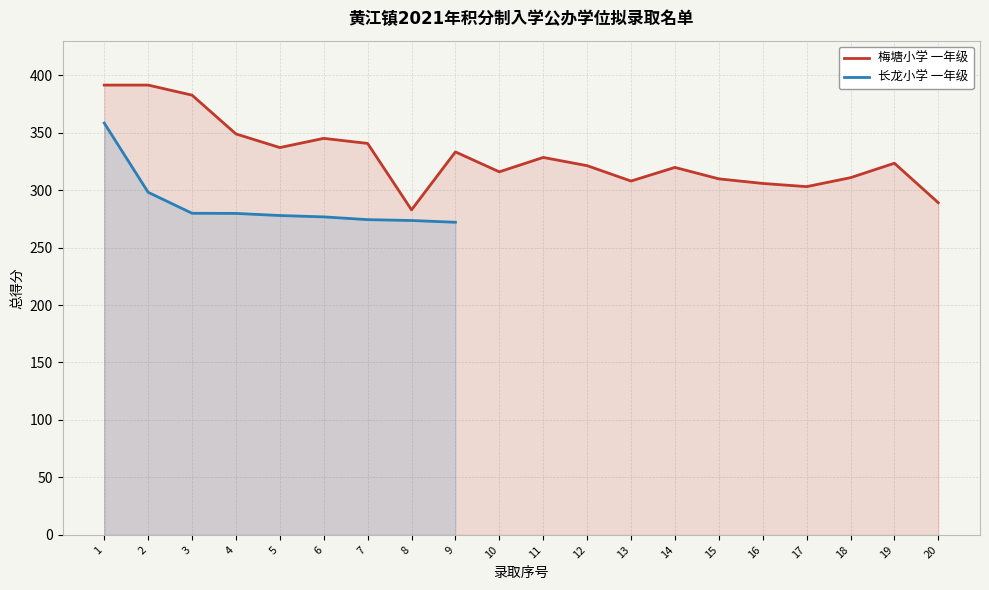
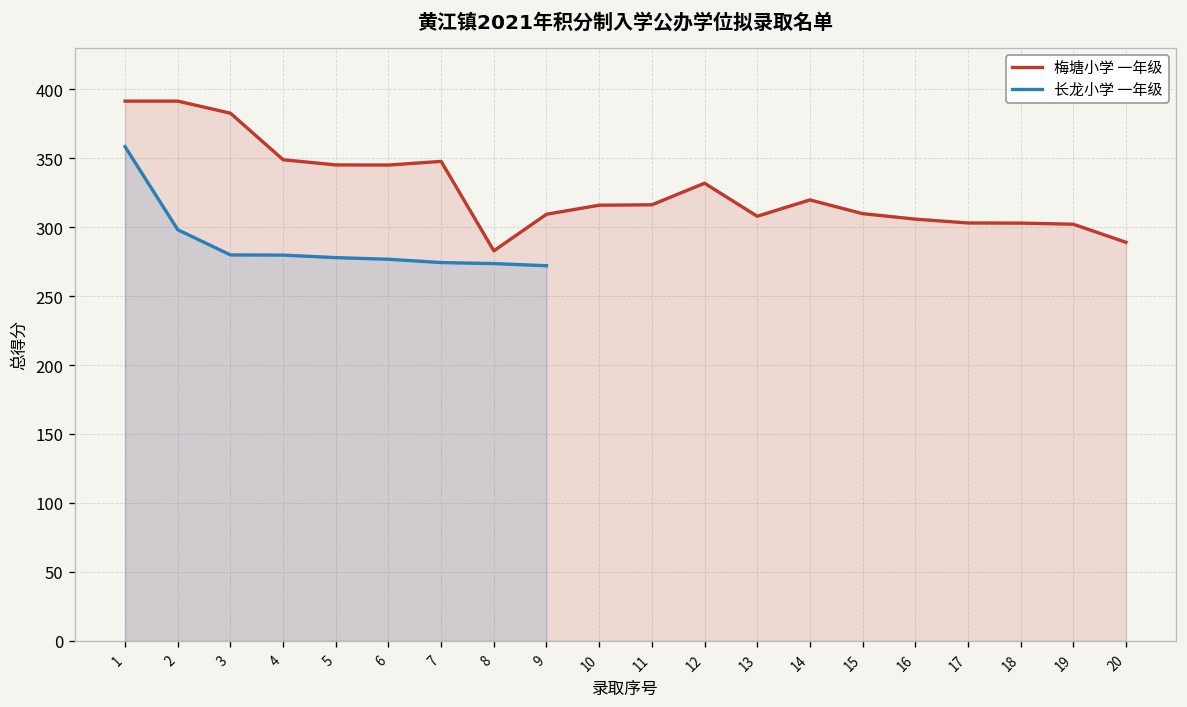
  {
    "梅塘小学 一年级": {
      "1": 391,
      "2": 391,
      "3": 383,
      "4": 349,
-     "5": 337,
+     "5": 345,
      "6": 345,
-     "7": 341,
+     "7": 348,
      "8": 283,
-     "9": 333,
+     "9": 309,
      "10": 316,
-     "11": 328,
-     "12": 321,
+     "11": 316,
+     "12": 332,
      "13": 308,
      "14": 320,
      "15": 310,
      "16": 306,
      "17": 303,
-     "18": 311,
-     "19": 323,
+     "18": 303,
+     "19": 302,
      "20": 289
    },
    "长龙小学 一年级": {
      "1": 358,
      "2": 298,
      "3": 280,
      "4": 280,
      "5": 278,
      "6": 277,
      "7": 274,
      "8": 274,
      "9": 272
    }
  }
